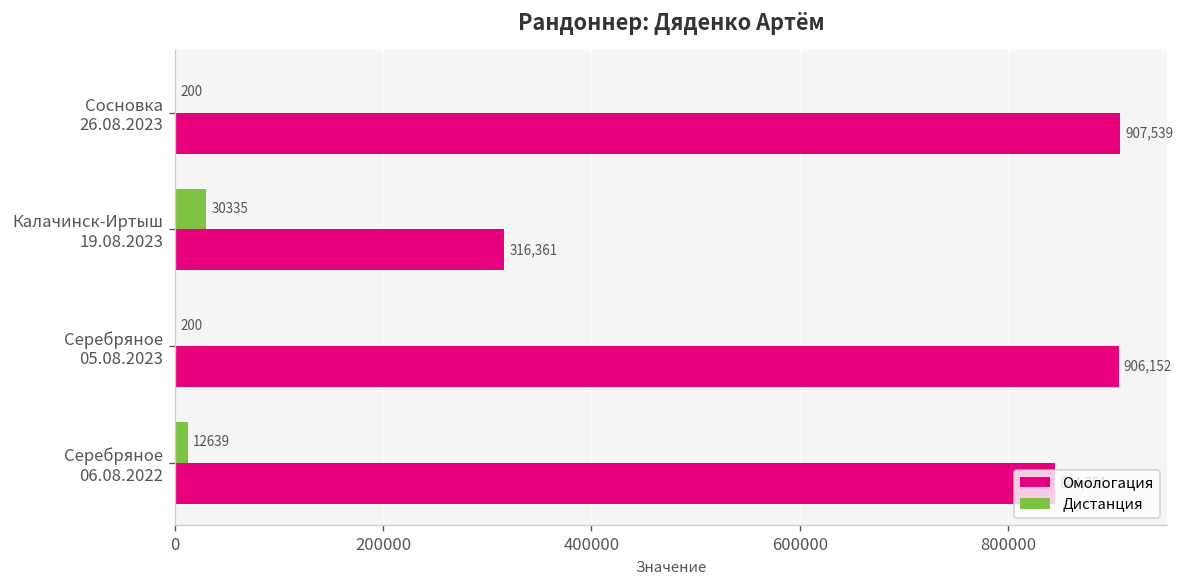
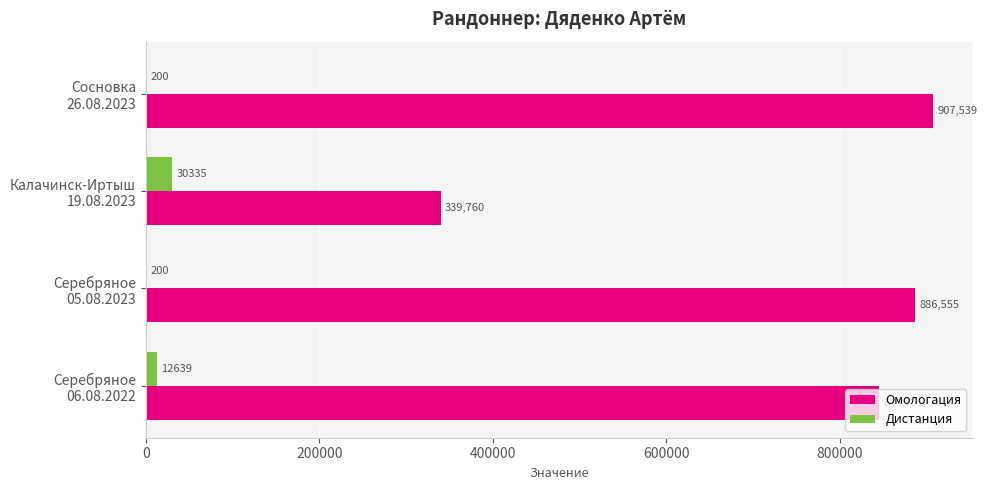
  {
    "Омологация": {
      "Сосновка 26.08.2023": "907,539",
-     "Калачинск-Иртыш 19.08.2023": "316,361",
-     "Серебряное 05.08.2023": "906,152"
+     "Калачинск-Иртыш 19.08.2023": "339,760",
+     "Серебряное 05.08.2023": "886,555"
    },
    "Дистанция": {
      "Сосновка 26.08.2023": "200",
      "Калачинск-Иртыш 19.08.2023": "30335",
      "Серебряное 05.08.2023": "200",
      "Серебряное 06.08.2022": "12639"
    }
  }
